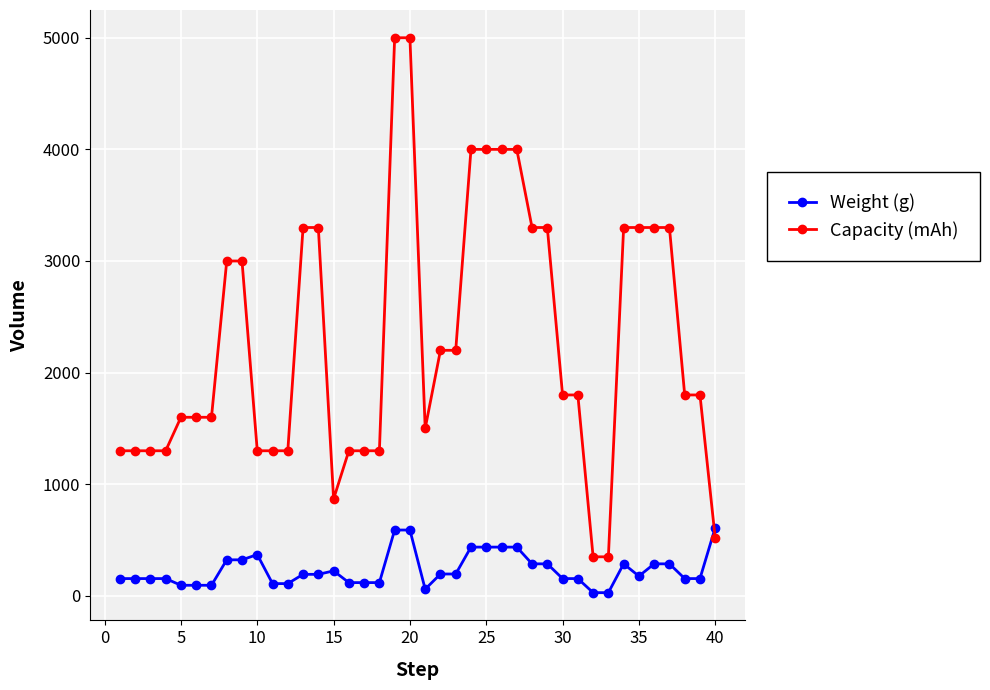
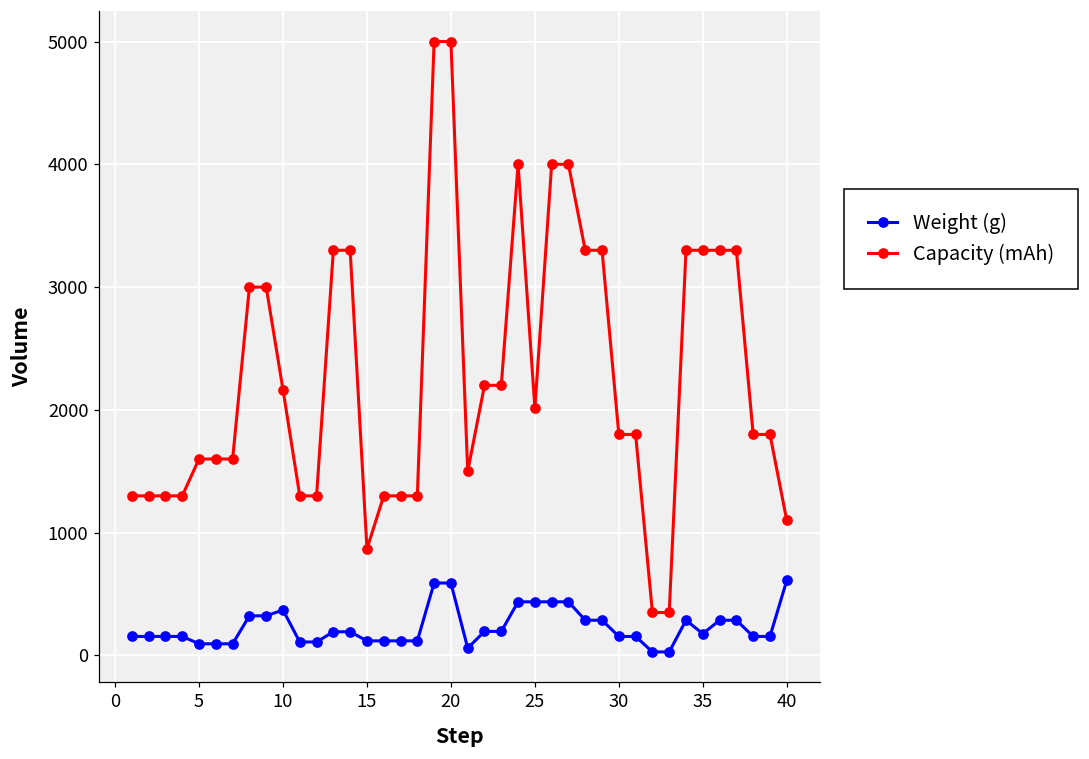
  {
    "Weight (g)": {
      "5": 100,
      "10": 370,
-     "15": 220,
+     "15": 120,
      "20": 590,
      "25": 440,
      "30": 160,
      "35": 180,
      "40": 610
    },
    "Capacity (mAh)": {
      "5": 1600,
-     "10": 1300,
+     "10": 2160,
      "15": 870,
      "20": 5000,
-     "25": 4000,
+     "25": 2010,
      "30": 1800,
      "35": 3300,
-     "40": 520
+     "40": 1100
    }
  }
